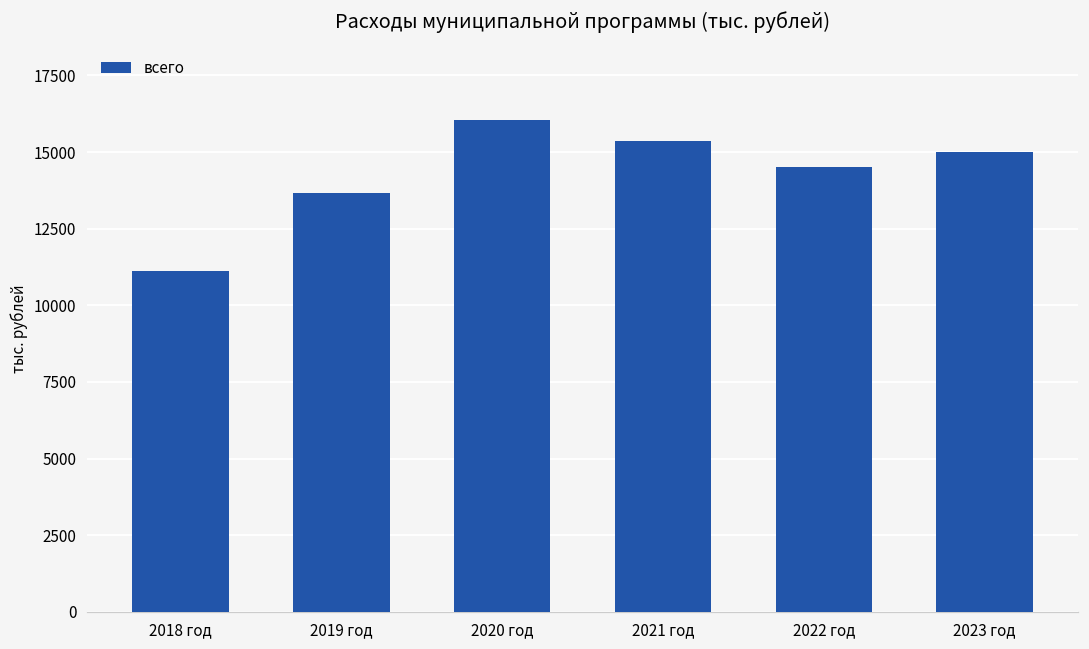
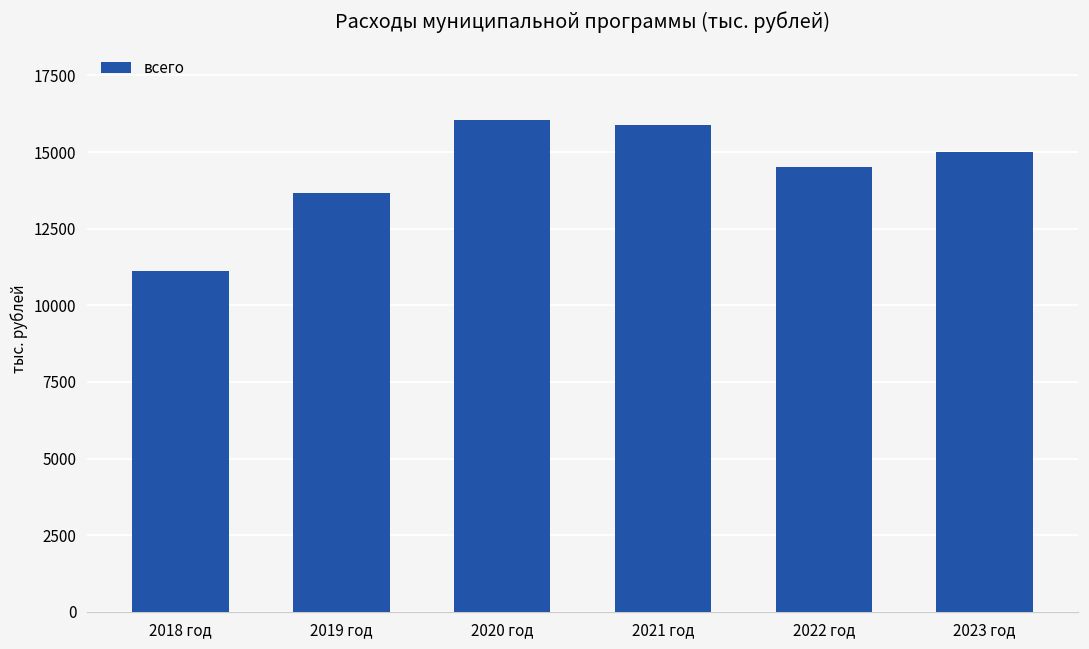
  {
    "2018 год": 11100,
    "2019 год": 13700,
    "2020 год": 16000,
-   "2021 год": 15400,
+   "2021 год": 15900,
    "2022 год": 14500,
    "2023 год": 15000
  }
